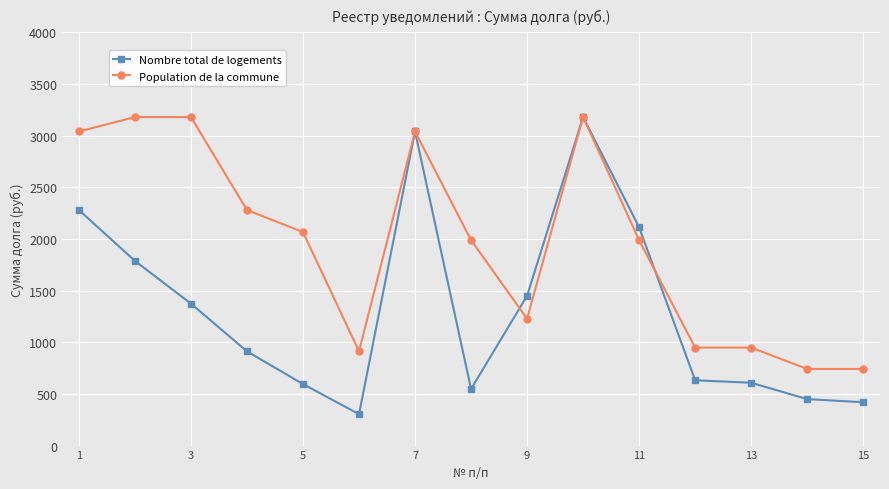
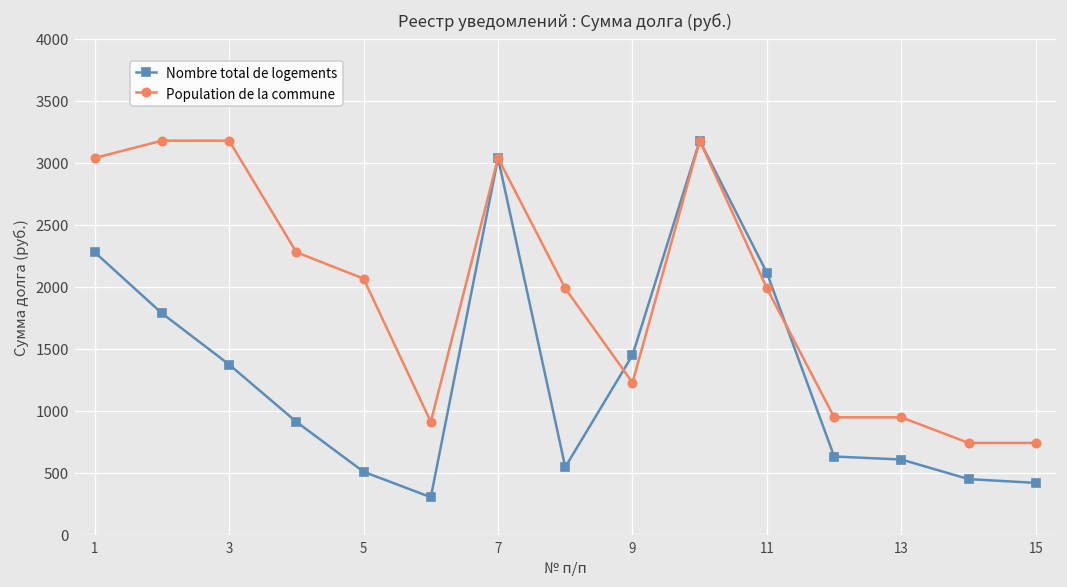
  {
    "Nombre total de logements": {
      "1": 2280,
      "3": 1370,
-     "5": 600,
+     "5": 510,
      "9": 1450,
      "11": 2110,
      "13": 610,
      "15": 420
    },
    "Population de la commune": {
      "1": 3040,
      "3": 3180,
      "5": 2070,
      "9": 1230,
      "11": 1990,
      "13": 950,
      "15": 740
    }
  }
